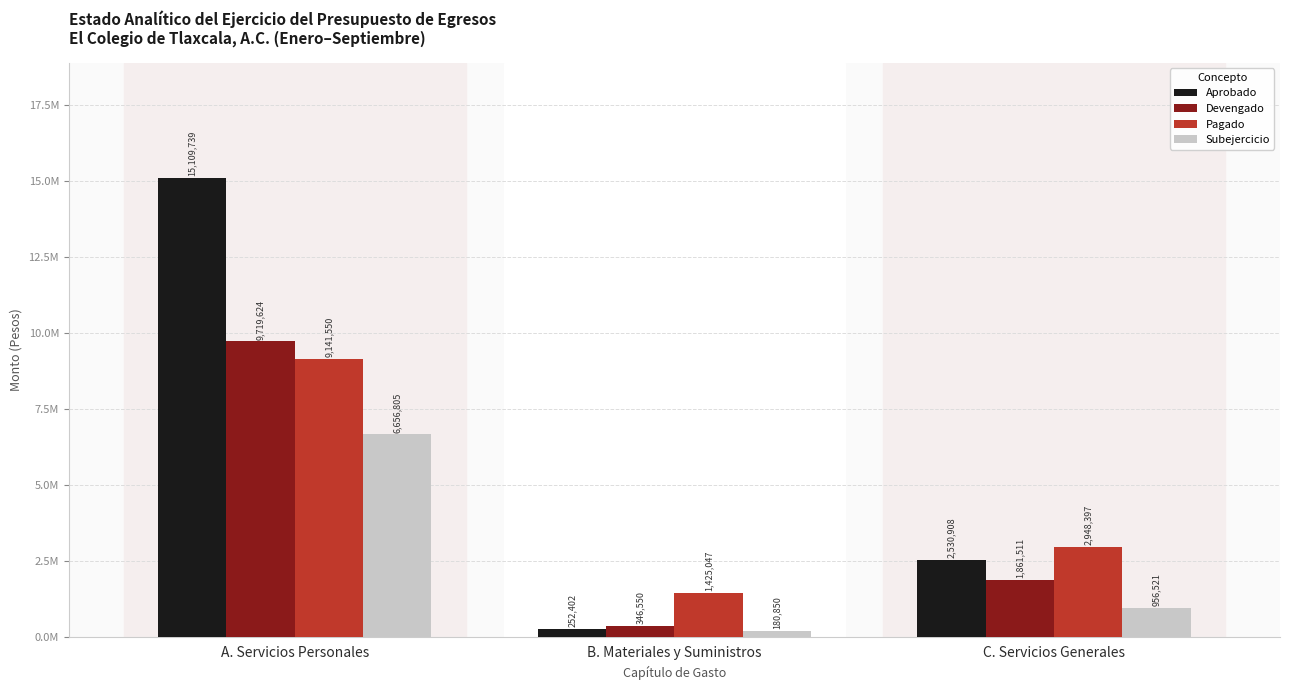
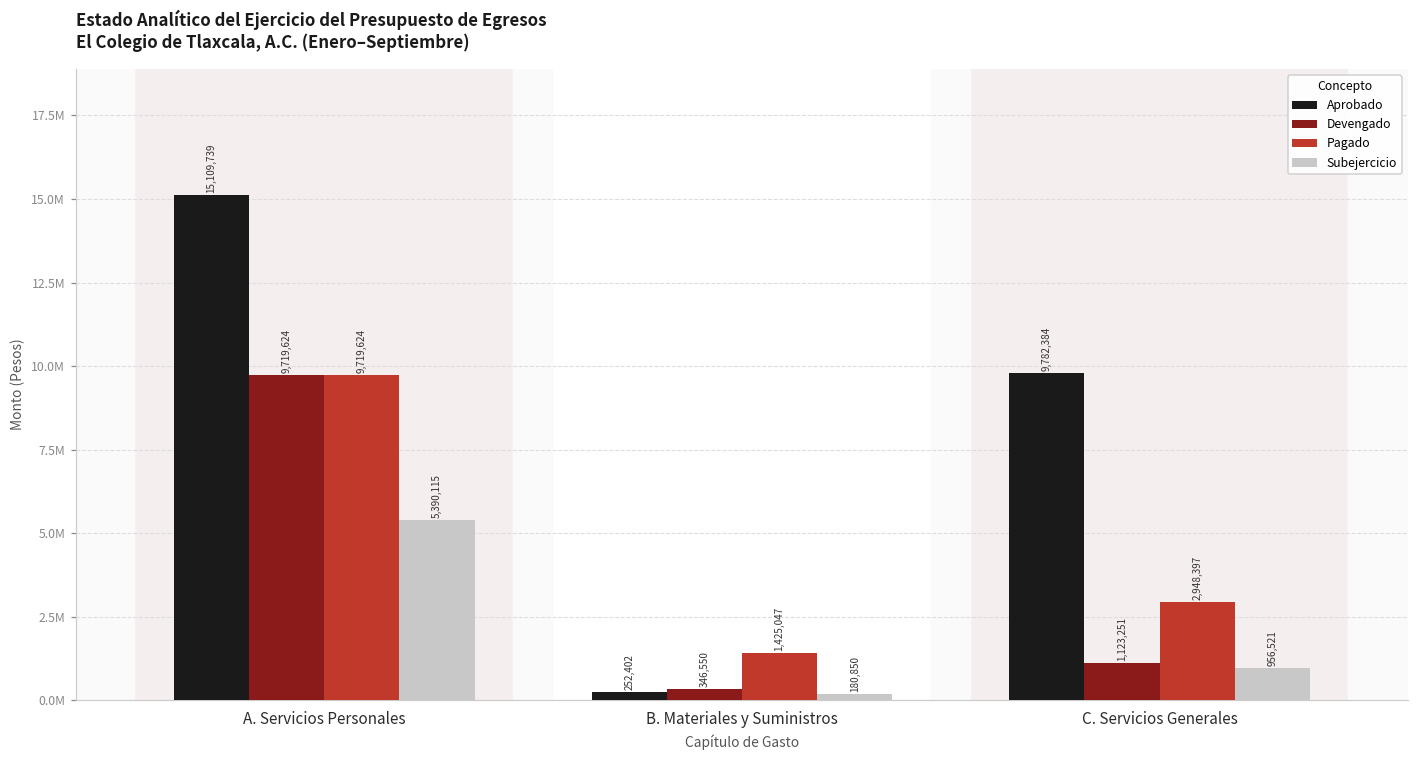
  {
    "Aprobado": {
      "A. Servicios Personales": "15,109,739",
      "B. Materiales y Suministros": "252,402",
-     "C. Servicios Generales": "2,530,908"
+     "C. Servicios Generales": "9,782,384"
    },
    "Devengado": {
      "A. Servicios Personales": "9,719,624",
      "B. Materiales y Suministros": "346,550",
-     "C. Servicios Generales": "1,861,511"
+     "C. Servicios Generales": "1,123,251"
    },
    "Pagado": {
-     "A. Servicios Personales": "9,141,550",
+     "A. Servicios Personales": "9,719,624",
      "B. Materiales y Suministros": "1,425,047",
      "C. Servicios Generales": "2,948,397"
    },
    "Subejercicio": {
-     "A. Servicios Personales": "6,656,805",
+     "A. Servicios Personales": "5,390,115",
      "B. Materiales y Suministros": "180,850",
      "C. Servicios Generales": "956,521"
    }
  }
